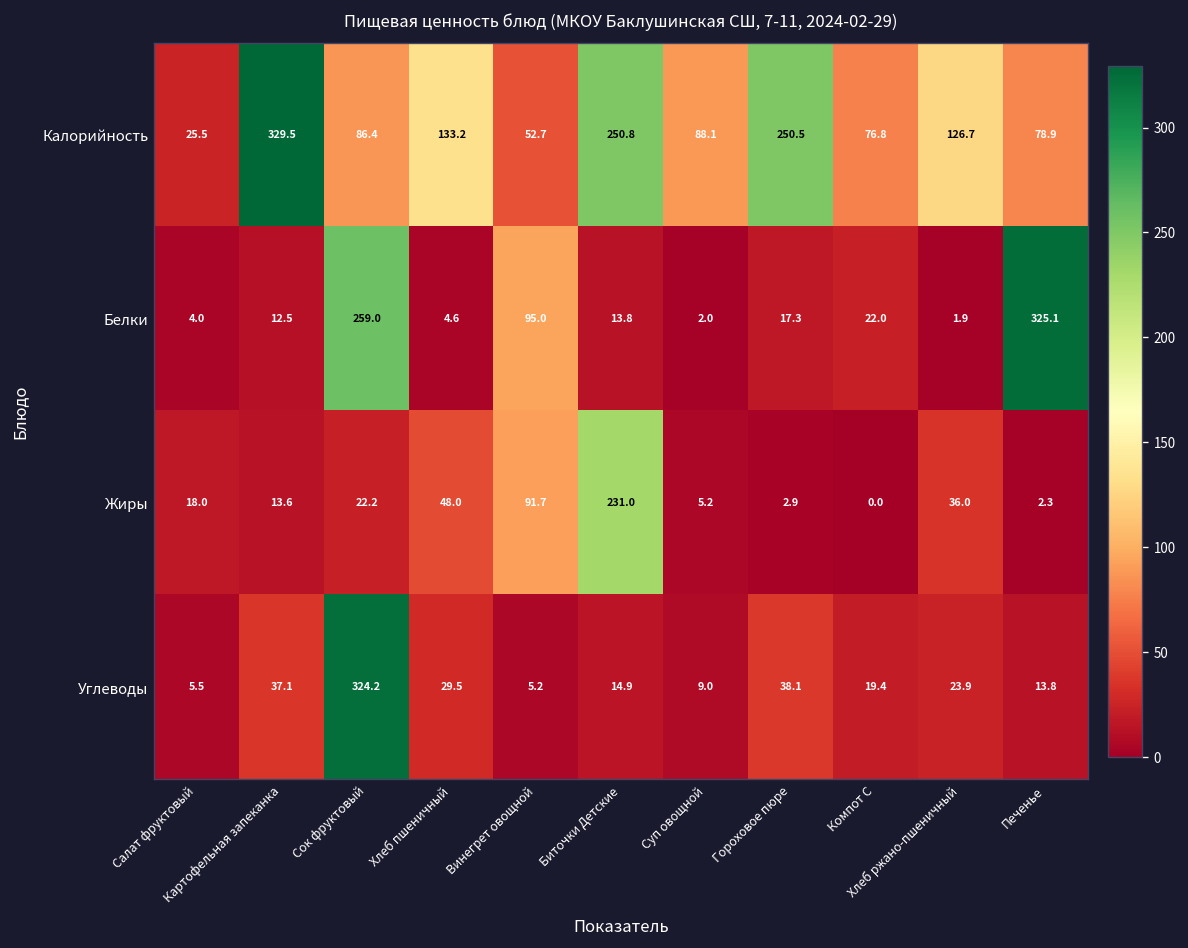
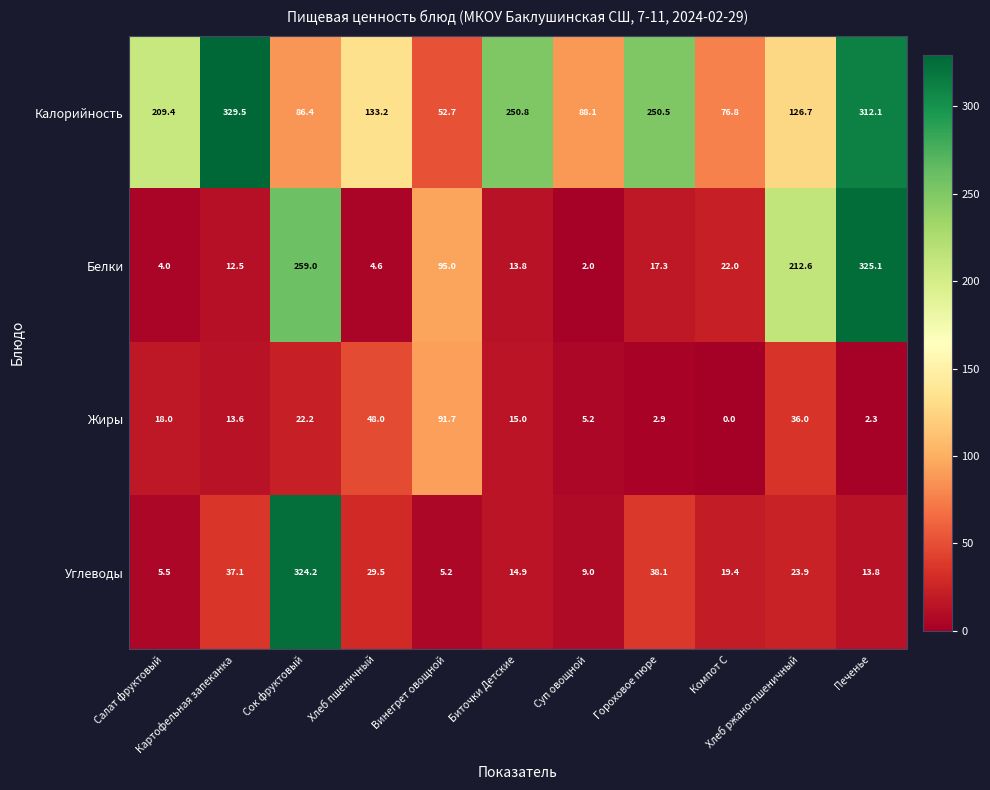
  {
    "Калорийность": {
-     "Салат фруктовый": 25.5,
+     "Салат фруктовый": 209.4,
      "Картофельная запеканка": 329.5,
      "Сок фруктовый": 86.4,
      "Хлеб пшеничный": 133.2,
      "Винегрет овощной": 52.7,
      "Биточки Детские": 250.8,
      "Суп овощной": 88.1,
      "Гороховое пюре": 250.5,
      "Компот С": 76.8,
      "Хлеб ржано-пшеничный": 126.7,
-     "Печенье": 78.9
+     "Печенье": 312.1
    },
    "Белки": {
      "Салат фруктовый": 4.0,
      "Картофельная запеканка": 12.5,
      "Сок фруктовый": 259.0,
      "Хлеб пшеничный": 4.6,
      "Винегрет овощной": 95.0,
      "Биточки Детские": 13.8,
      "Суп овощной": 2.0,
      "Гороховое пюре": 17.3,
      "Компот С": 22.0,
-     "Хлеб ржано-пшеничный": 1.9,
+     "Хлеб ржано-пшеничный": 212.6,
      "Печенье": 325.1
    },
    "Жиры": {
      "Салат фруктовый": 18.0,
      "Картофельная запеканка": 13.6,
      "Сок фруктовый": 22.2,
      "Хлеб пшеничный": 48.0,
      "Винегрет овощной": 91.7,
-     "Биточки Детские": 231.0,
+     "Биточки Детские": 15.0,
      "Суп овощной": 5.2,
      "Гороховое пюре": 2.9,
      "Компот С": 0.0,
      "Хлеб ржано-пшеничный": 36.0,
      "Печенье": 2.3
    },
    "Углеводы": {
      "Салат фруктовый": 5.5,
      "Картофельная запеканка": 37.1,
      "Сок фруктовый": 324.2,
      "Хлеб пшеничный": 29.5,
      "Винегрет овощной": 5.2,
      "Биточки Детские": 14.9,
      "Суп овощной": 9.0,
      "Гороховое пюре": 38.1,
      "Компот С": 19.4,
      "Хлеб ржано-пшеничный": 23.9,
      "Печенье": 13.8
    }
  }
